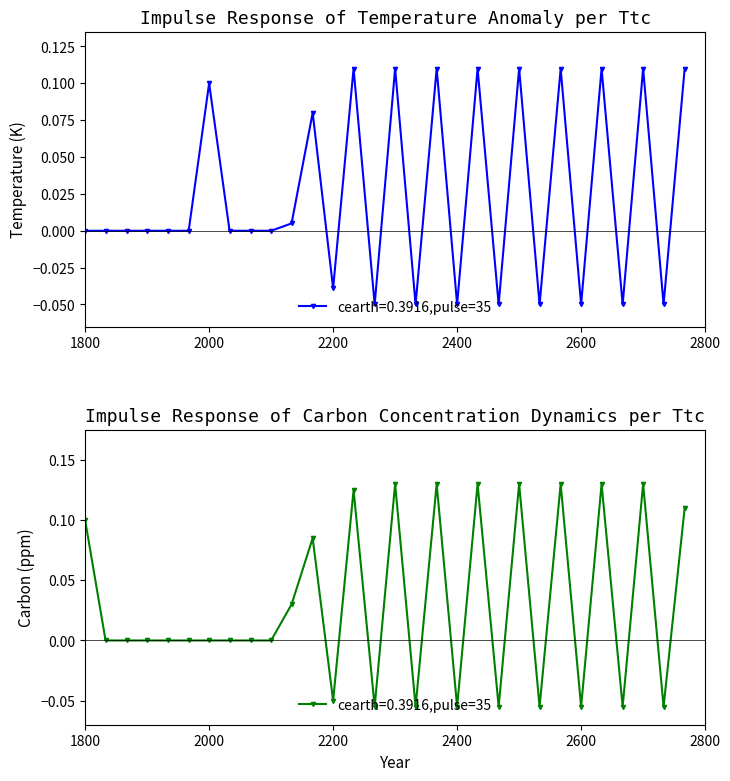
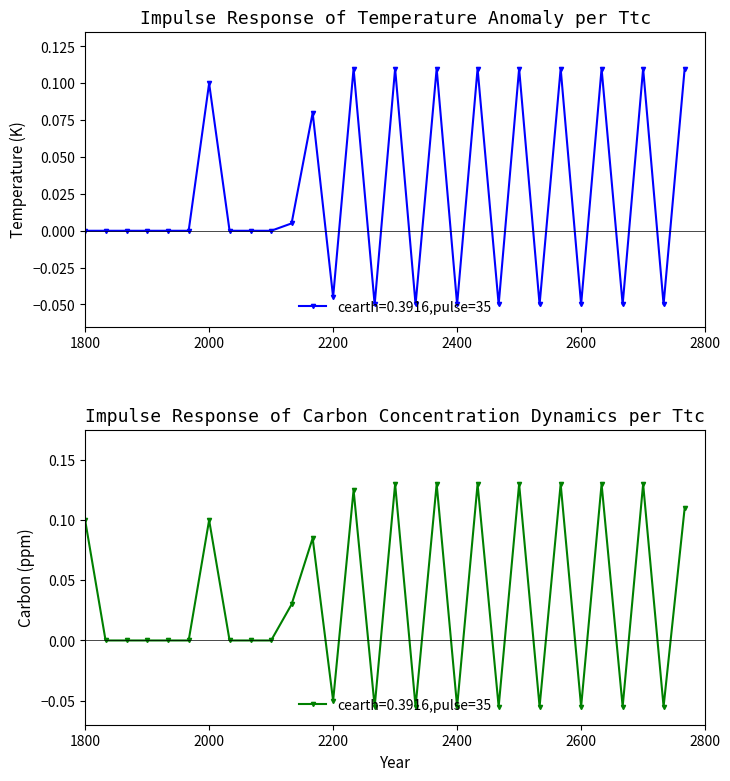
  {
    "Impulse Response of Temperature Anomaly per Ttc": {
      "1800": 0.000,
      "2000": 0.100,
-     "2200": -0.039,
+     "2200": -0.045,
      "2400": -0.050,
      "2600": -0.050
    },
    "Impulse Response of Carbon Concentration Dynamics per Ttc": {
      "1800": 0.1,
-     "2000": 0.0,
+     "2000": 0.1,
      "2200": -0.050,
      "2400": -0.055,
      "2600": -0.055
    }
  }
